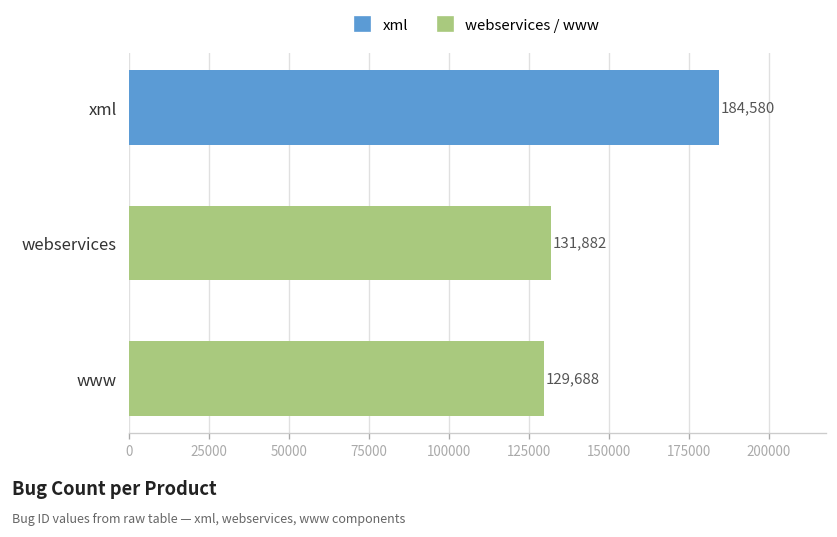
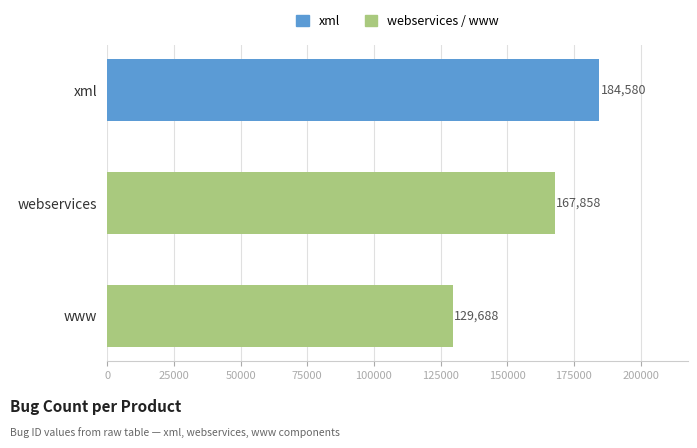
  {
    "xml": "184,580",
-   "webservices": "131,882",
+   "webservices": "167,858",
    "www": "129,688"
  }
